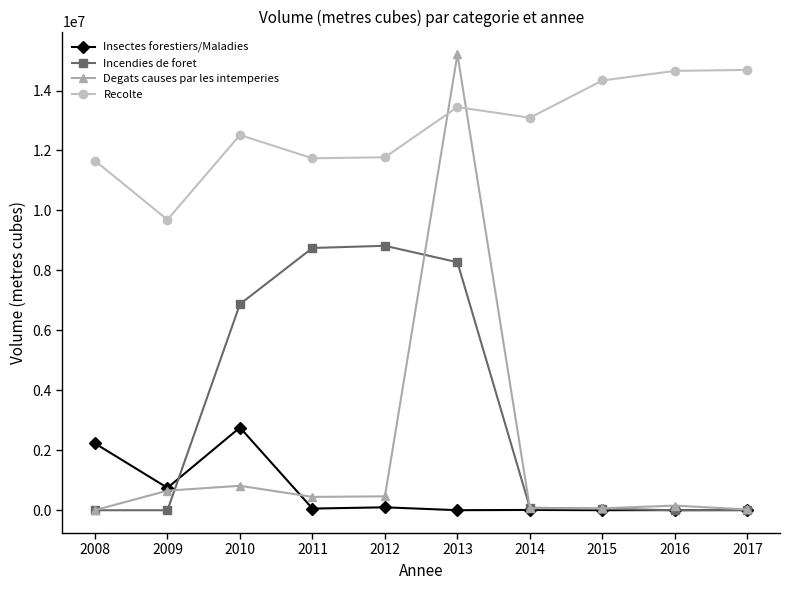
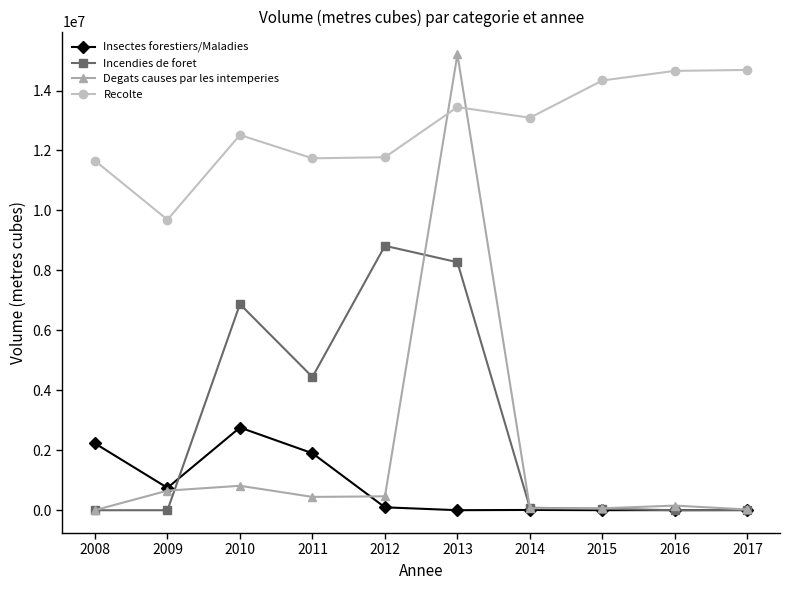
  {
    "Insectes forestiers/Maladies": {
      "2008": 2200000,
      "2009": 700000,
      "2010": 2800000,
-     "2011": 100000,
+     "2011": 1900000,
      "2012": 100000,
      "2013": 0
    },
    "Incendies de foret": {
      "2009": 0,
      "2010": 6900000,
-     "2011": 8700000,
+     "2011": 4400000,
      "2012": 8800000,
      "2013": 8300000
    }
  }
